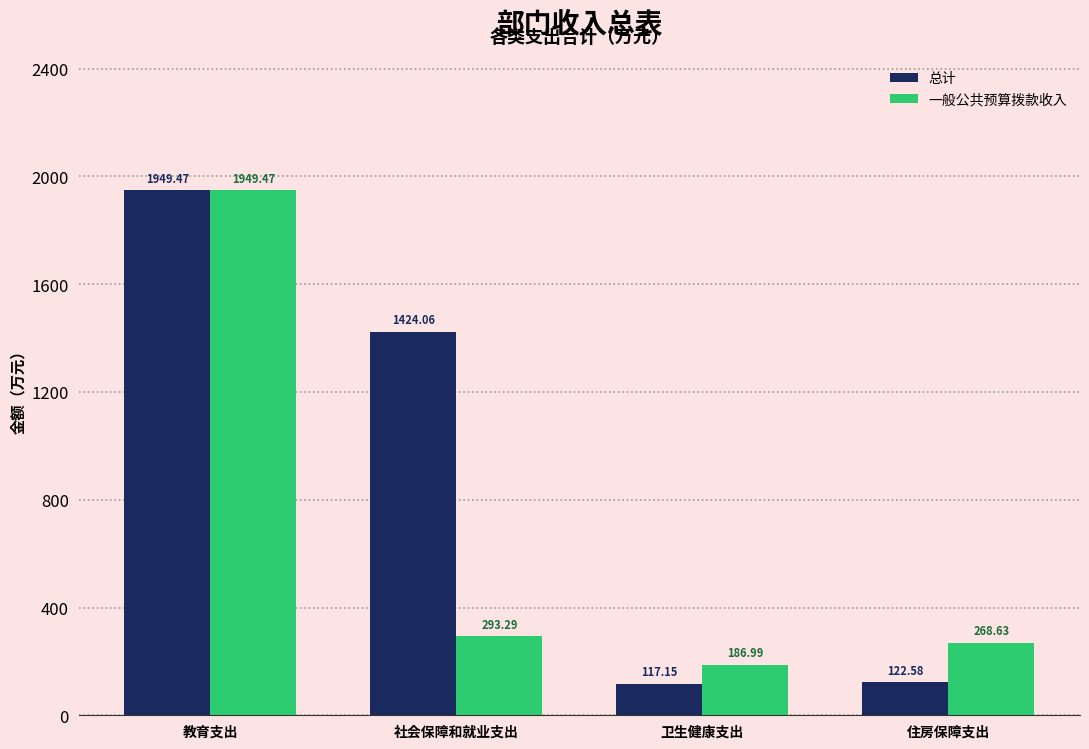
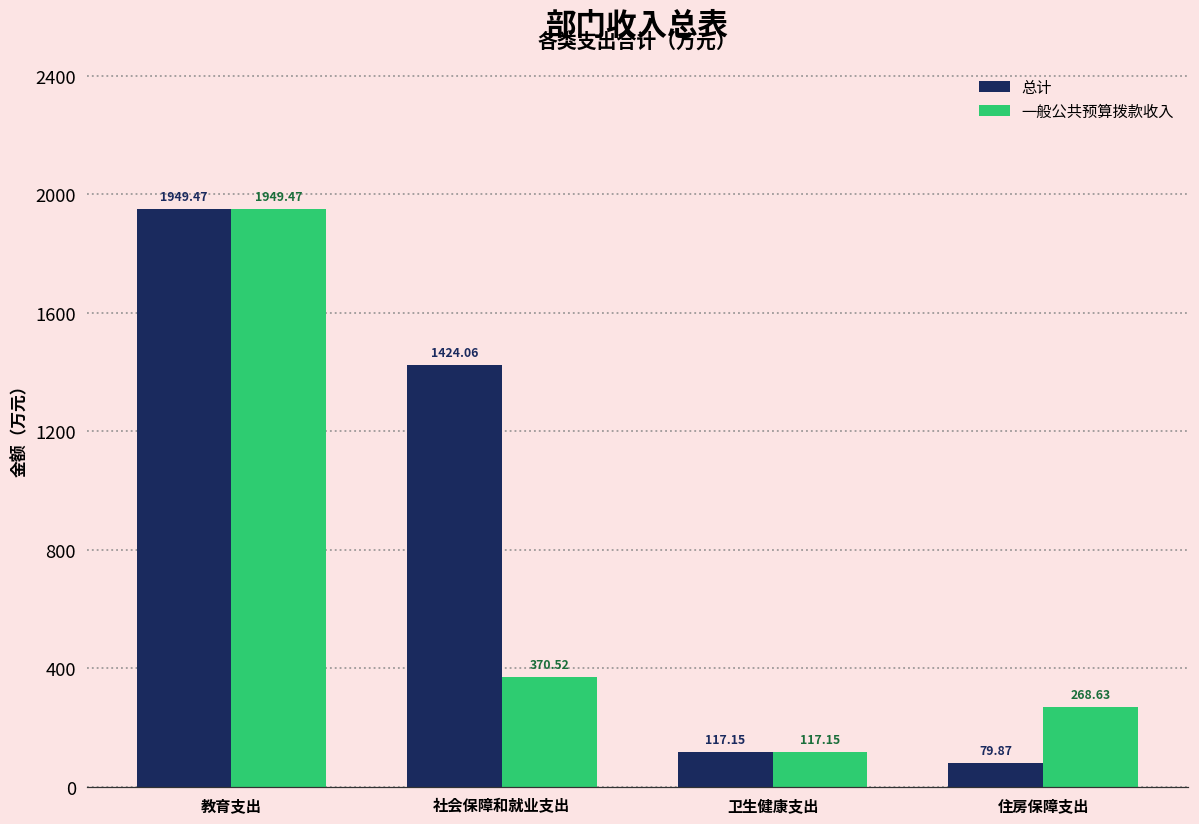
  {
    "总计": {
      "教育支出": 1949.47,
      "社会保障和就业支出": 1424.06,
      "卫生健康支出": 117.15,
-     "住房保障支出": 122.58
+     "住房保障支出": 79.87
    },
    "一般公共预算拨款收入": {
      "教育支出": 1949.47,
-     "社会保障和就业支出": 293.29,
-     "卫生健康支出": 186.99,
+     "社会保障和就业支出": 370.52,
+     "卫生健康支出": 117.15,
      "住房保障支出": 268.63
    }
  }
